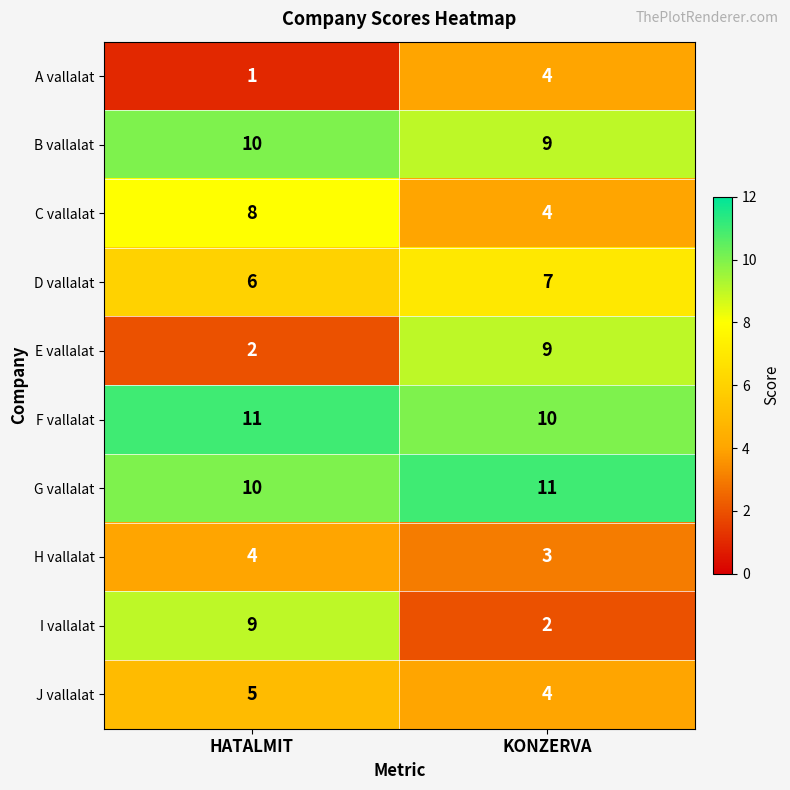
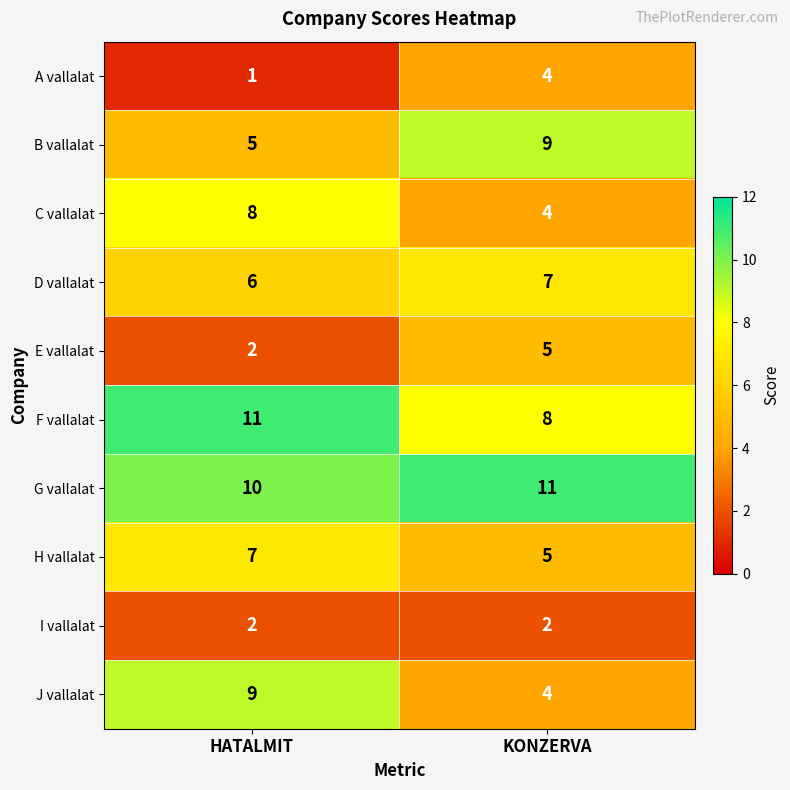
  {
    "A vallalat": {
      "HATALMIT": 1,
      "KONZERVA": 4
    },
    "B vallalat": {
-     "HATALMIT": 10,
+     "HATALMIT": 5,
      "KONZERVA": 9
    },
    "C vallalat": {
      "HATALMIT": 8,
      "KONZERVA": 4
    },
    "D vallalat": {
      "HATALMIT": 6,
      "KONZERVA": 7
    },
    "E vallalat": {
      "HATALMIT": 2,
-     "KONZERVA": 9
+     "KONZERVA": 5
    },
    "F vallalat": {
      "HATALMIT": 11,
-     "KONZERVA": 10
+     "KONZERVA": 8
    },
    "G vallalat": {
      "HATALMIT": 10,
      "KONZERVA": 11
    },
    "H vallalat": {
-     "HATALMIT": 4,
-     "KONZERVA": 3
+     "HATALMIT": 7,
+     "KONZERVA": 5
    },
    "I vallalat": {
-     "HATALMIT": 9,
+     "HATALMIT": 2,
      "KONZERVA": 2
    },
    "J vallalat": {
-     "HATALMIT": 5,
+     "HATALMIT": 9,
      "KONZERVA": 4
    }
  }
